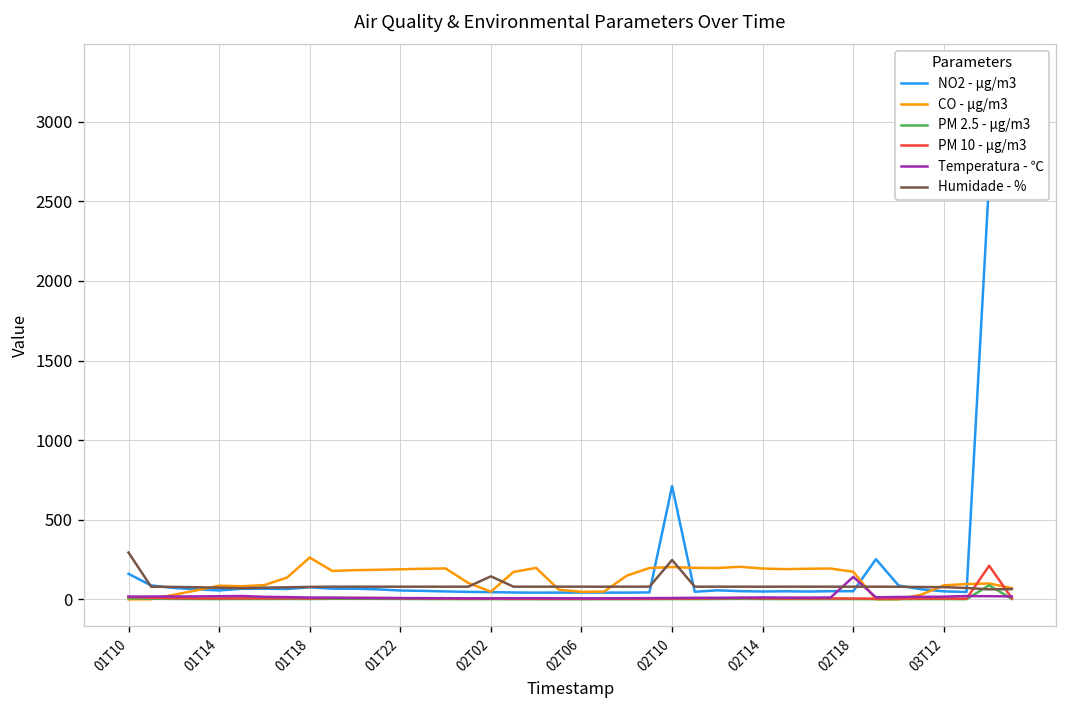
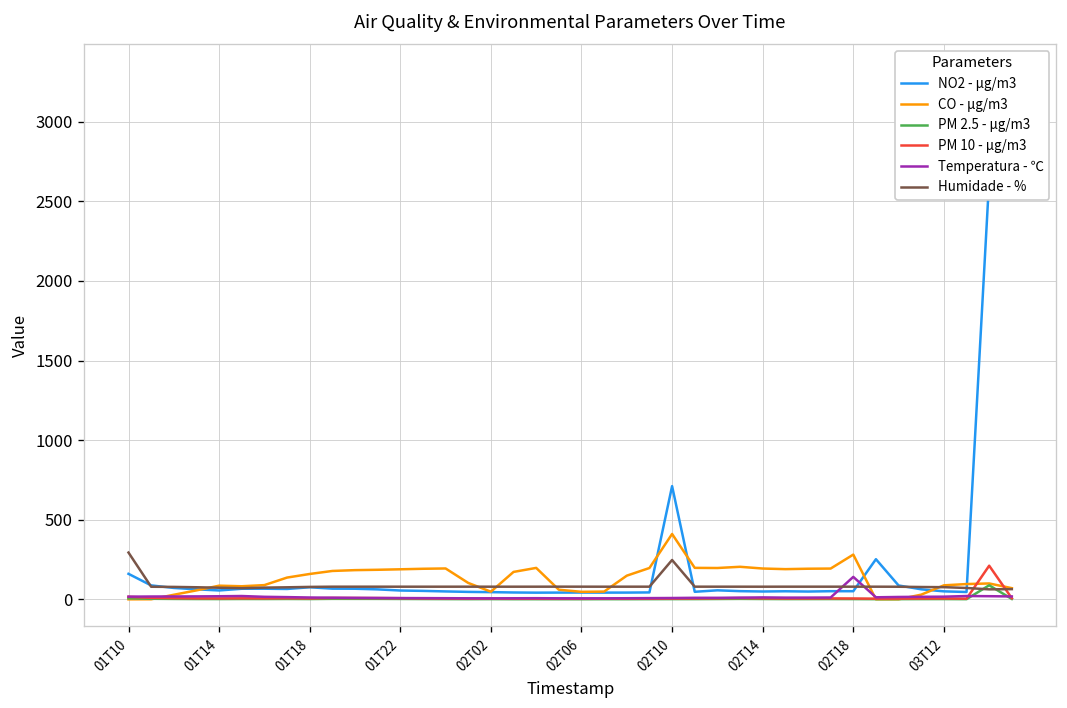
  {
    "NO2 - µg/m3": {
      "01T10": 160,
      "01T22": 60,
      "02T10": 710,
      "02T14": 50,
      "02T18": 50,
      "03T12": 50
    },
    "CO - µg/m3": {
-     "01T18": 260,
+     "01T18": 160,
      "01T22": 190,
-     "02T10": 200,
+     "02T10": 410,
      "02T14": 190,
-     "02T18": 170
+     "02T18": 280
    },
    "Temperatura - ℃": {
      "02T18": 140
    },
    "Humidade - %": {
      "01T10": 290,
      "01T22": 80,
-     "02T02": 140,
+     "02T02": 80,
      "02T06": 80,
      "02T10": 250,
      "02T14": 80,
      "02T18": 80
    }
  }
